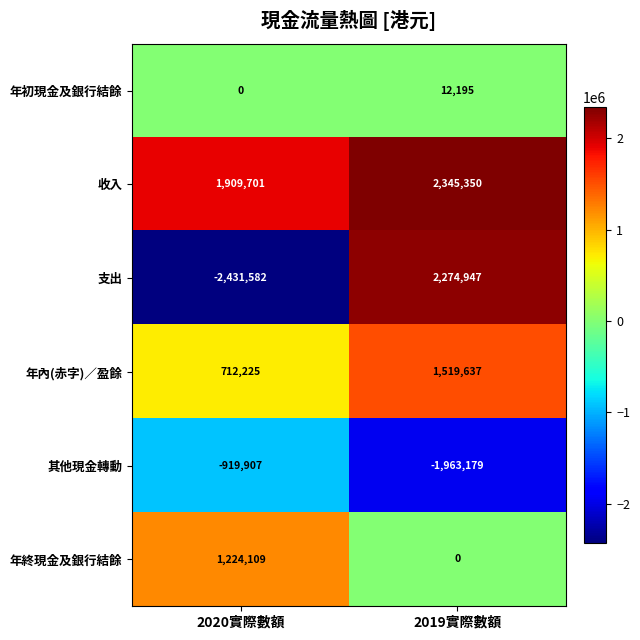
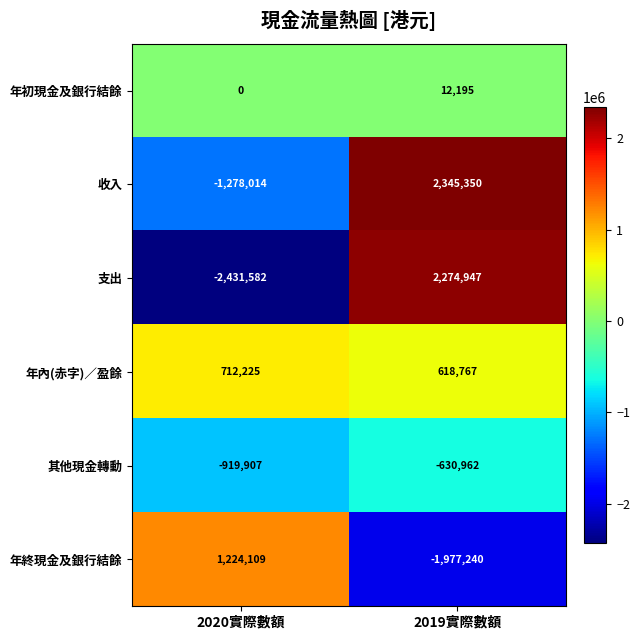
  {
    "年初現金及銀行結餘": {
      "2020實際數額": "0",
      "2019實際數額": "12,195"
    },
    "收入": {
-     "2020實際數額": "1,909,701",
+     "2020實際數額": "-1,278,014",
      "2019實際數額": "2,345,350"
    },
    "支出": {
      "2020實際數額": "-2,431,582",
      "2019實際數額": "2,274,947"
    },
    "年內(赤字)／盈餘": {
      "2020實際數額": "712,225",
-     "2019實際數額": "1,519,637"
+     "2019實際數額": "618,767"
    },
    "其他現金轉動": {
      "2020實際數額": "-919,907",
-     "2019實際數額": "-1,963,179"
+     "2019實際數額": "-630,962"
    },
    "年終現金及銀行結餘": {
      "2020實際數額": "1,224,109",
-     "2019實際數額": "0"
+     "2019實際數額": "-1,977,240"
    }
  }
